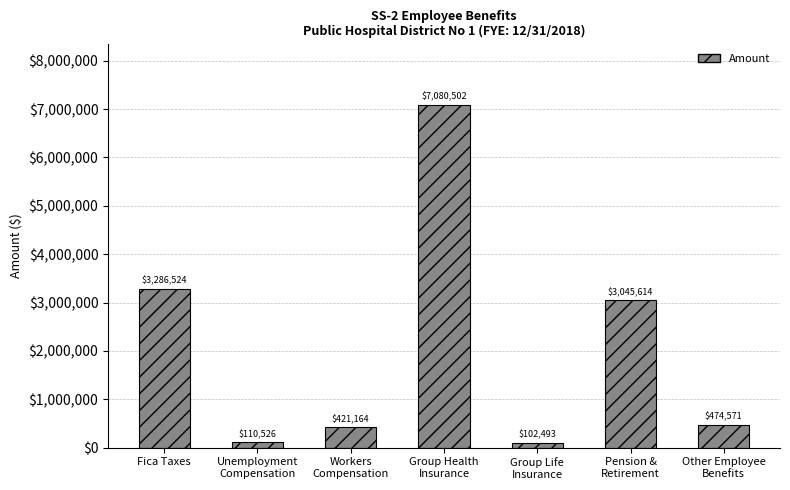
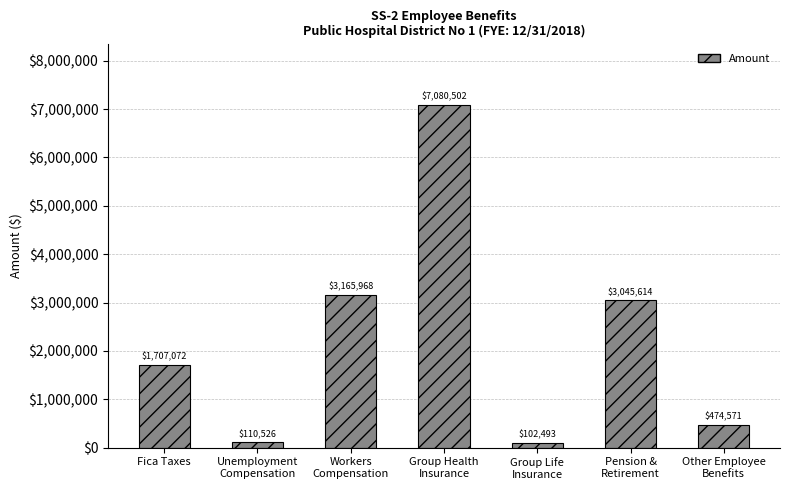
  {
-   "Fica Taxes": "$3,286,524",
+   "Fica Taxes": "$1,707,072",
    "Unemployment Compensation": "$110,526",
-   "Workers Compensation": "$421,164",
+   "Workers Compensation": "$3,165,968",
    "Group Health Insurance": "$7,080,502",
    "Group Life Insurance": "$102,493",
    "Pension & Retirement": "$3,045,614",
    "Other Employee Benefits": "$474,571"
  }
